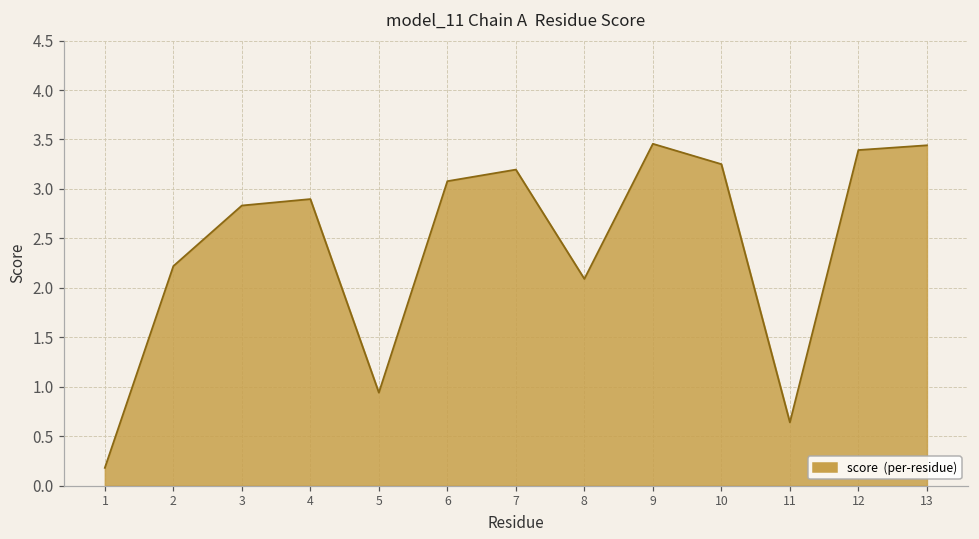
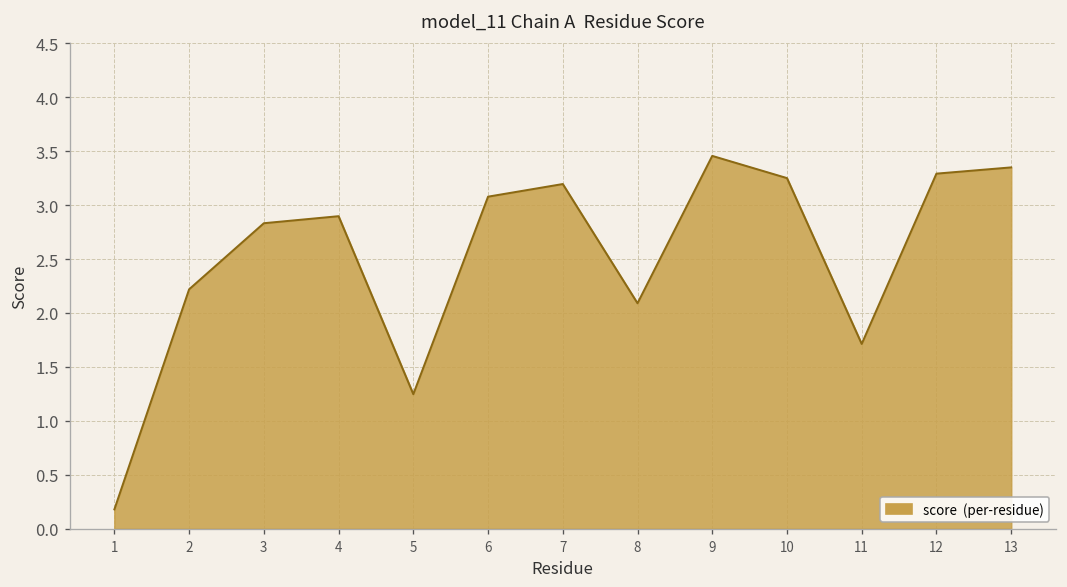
  {
    "1": 0.2,
    "2": 2.2,
    "3": 2.8,
    "4": 2.9,
-   "5": 0.9,
+   "5": 1.2,
    "6": 3.1,
    "7": 3.2,
    "8": 2.1,
    "9": 3.5,
    "10": 3.3,
-   "11": 0.6,
-   "12": 3.4,
-   "13": 3.4
+   "11": 1.7,
+   "12": 3.3,
+   "13": 3.3
  }
